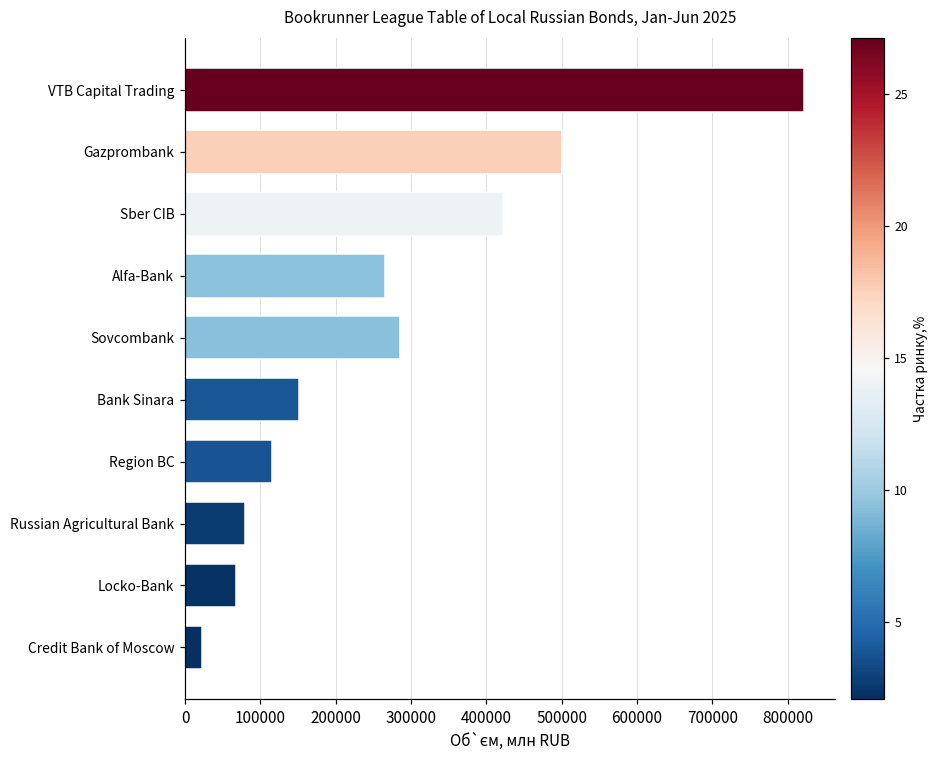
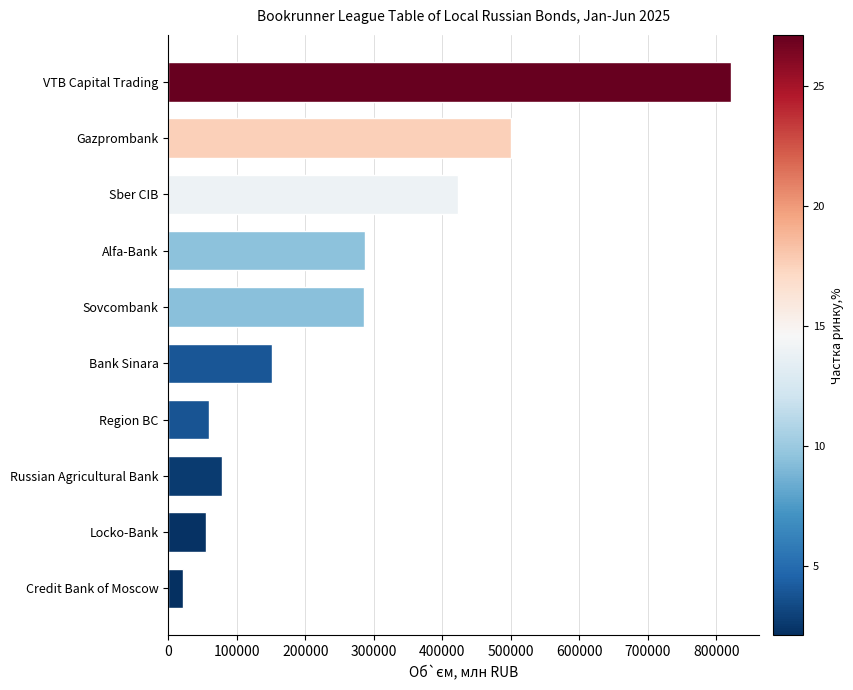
  {
    "VTB Capital Trading": 820000,
    "Gazprombank": 500000,
    "Sber CIB": 420000,
-   "Alfa-Bank": 270000,
+   "Alfa-Bank": 290000,
    "Sovcombank": 290000,
    "Bank Sinara": 150000,
-   "Region BC": 120000,
+   "Region BC": 60000,
    "Russian Agricultural Bank": 80000,
-   "Locko-Bank": 70000,
+   "Locko-Bank": 60000,
    "Credit Bank of Moscow": 20000
  }
